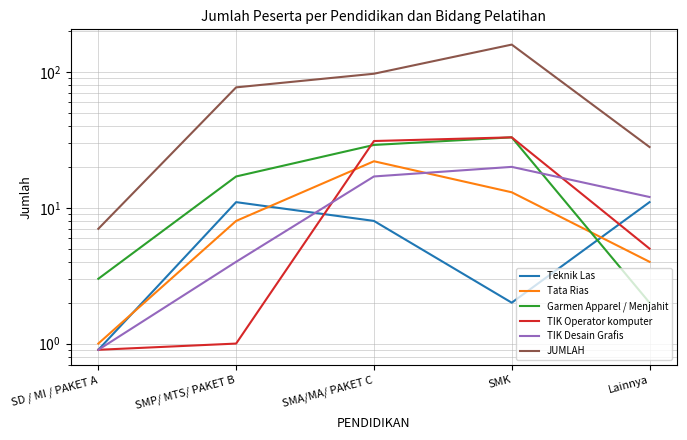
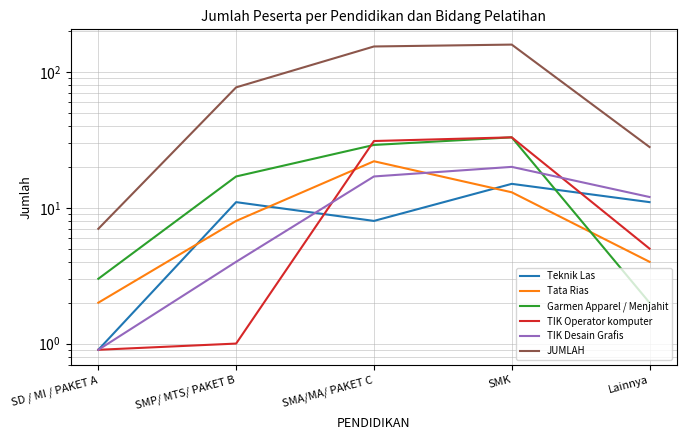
  {
    "Teknik Las": {
      "SMP/ MTS/ PAKET B": 11,
      "SMA/MA/ PAKET C": 8,
-     "SMK": 2,
+     "SMK": 15,
      "Lainnya": 11
    },
    "Tata Rias": {
-     "SD / MI / PAKET A": 1,
+     "SD / MI / PAKET A": 2,
      "SMP/ MTS/ PAKET B": 8,
      "SMA/MA/ PAKET C": 22,
      "SMK": 13,
      "Lainnya": 4
    },
    "Garmen Apparel / Menjahit": {
      "SD / MI / PAKET A": 3,
      "SMP/ MTS/ PAKET B": 17,
      "SMA/MA/ PAKET C": 29
    },
    "TIK Operator komputer": {
      "SMP/ MTS/ PAKET B": 1,
      "SMA/MA/ PAKET C": 31,
      "Lainnya": 5
    },
    "TIK Desain Grafis": {
      "SMP/ MTS/ PAKET B": 4,
      "SMA/MA/ PAKET C": 17,
      "SMK": 20,
      "Lainnya": 12
    },
    "JUMLAH": {
      "SD / MI / PAKET A": 7,
      "SMP/ MTS/ PAKET B": 80,
-     "SMA/MA/ PAKET C": 100,
+     "SMA/MA/ PAKET C": 150,
      "SMK": 160,
      "Lainnya": 28
    }
  }
